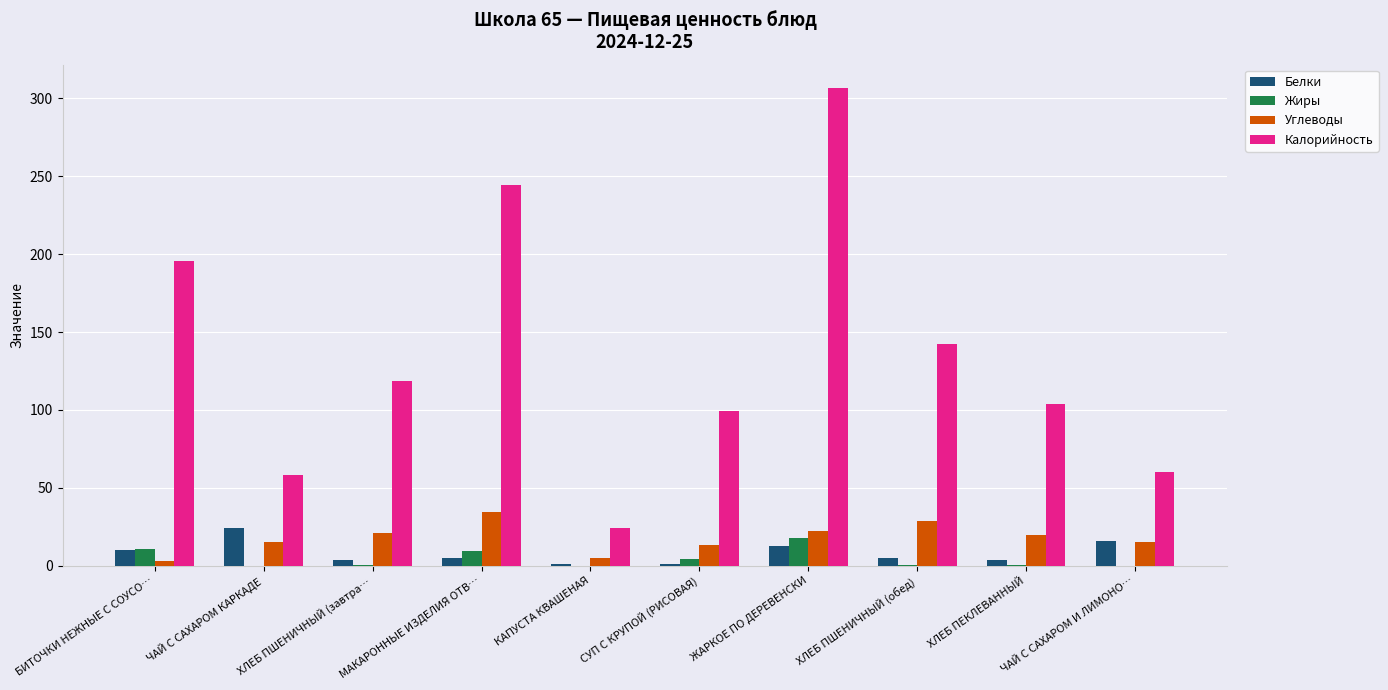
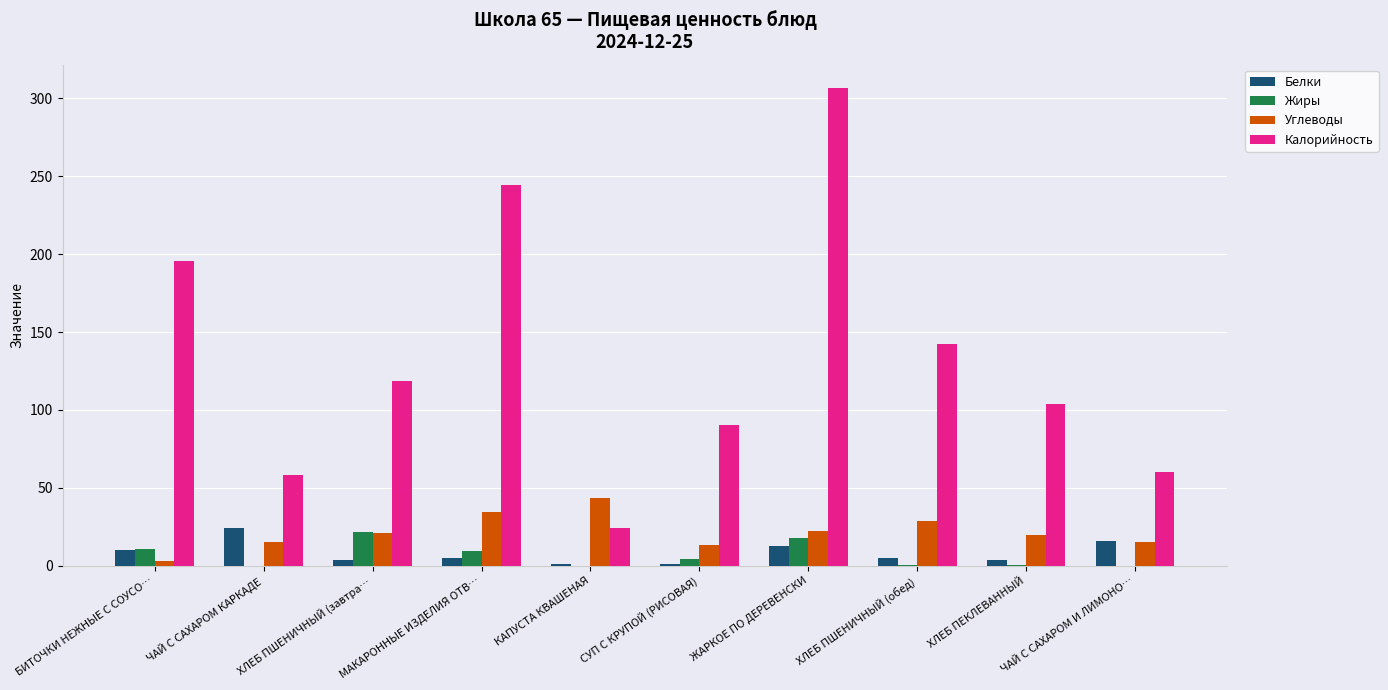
  {
    "Белки": {
      "БИТОЧКИ НЕЖНЫЕ С СОУСО…": 10,
      "ЧАЙ С САХАРОМ КАРКАДЕ": 24,
      "ХЛЕБ ПШЕНИЧНЫЙ (завтра…": 4,
      "МАКАРОННЫЕ ИЗДЕЛИЯ ОТВ…": 5,
      "ЖАРКОЕ ПО ДЕРЕВЕНСКИ": 12,
      "ХЛЕБ ПШЕНИЧНЫЙ (обед)": 5,
      "ХЛЕБ ПЕКЛЕВАННЫЙ": 4,
      "ЧАЙ С САХАРОМ И ЛИМОНО…": 16
    },
    "Жиры": {
      "БИТОЧКИ НЕЖНЫЕ С СОУСО…": 11,
      "ЧАЙ С САХАРОМ КАРКАДЕ": 0,
-     "ХЛЕБ ПШЕНИЧНЫЙ (завтра…": 1,
+     "ХЛЕБ ПШЕНИЧНЫЙ (завтра…": 22,
      "МАКАРОННЫЕ ИЗДЕЛИЯ ОТВ…": 9,
      "СУП С КРУПОЙ (РИСОВАЯ)": 5,
      "ЖАРКОЕ ПО ДЕРЕВЕНСКИ": 18,
      "ЧАЙ С САХАРОМ И ЛИМОНО…": 0
    },
    "Углеводы": {
      "БИТОЧКИ НЕЖНЫЕ С СОУСО…": 3,
      "ЧАЙ С САХАРОМ КАРКАДЕ": 15,
      "ХЛЕБ ПШЕНИЧНЫЙ (завтра…": 21,
      "МАКАРОННЫЕ ИЗДЕЛИЯ ОТВ…": 34,
-     "КАПУСТА КВАШЕНАЯ": 5,
+     "КАПУСТА КВАШЕНАЯ": 44,
      "СУП С КРУПОЙ (РИСОВАЯ)": 13,
      "ЖАРКОЕ ПО ДЕРЕВЕНСКИ": 22,
      "ХЛЕБ ПШЕНИЧНЫЙ (обед)": 29,
      "ХЛЕБ ПЕКЛЕВАННЫЙ": 20,
      "ЧАЙ С САХАРОМ И ЛИМОНО…": 15
    },
    "Калорийность": {
      "БИТОЧКИ НЕЖНЫЕ С СОУСО…": 196,
      "ЧАЙ С САХАРОМ КАРКАДЕ": 58,
      "ХЛЕБ ПШЕНИЧНЫЙ (завтра…": 118,
      "МАКАРОННЫЕ ИЗДЕЛИЯ ОТВ…": 245,
      "КАПУСТА КВАШЕНАЯ": 24,
-     "СУП С КРУПОЙ (РИСОВАЯ)": 99,
+     "СУП С КРУПОЙ (РИСОВАЯ)": 90,
      "ЖАРКОЕ ПО ДЕРЕВЕНСКИ": 306,
      "ХЛЕБ ПШЕНИЧНЫЙ (обед)": 142,
      "ХЛЕБ ПЕКЛЕВАННЫЙ": 104,
      "ЧАЙ С САХАРОМ И ЛИМОНО…": 60
    }
  }
